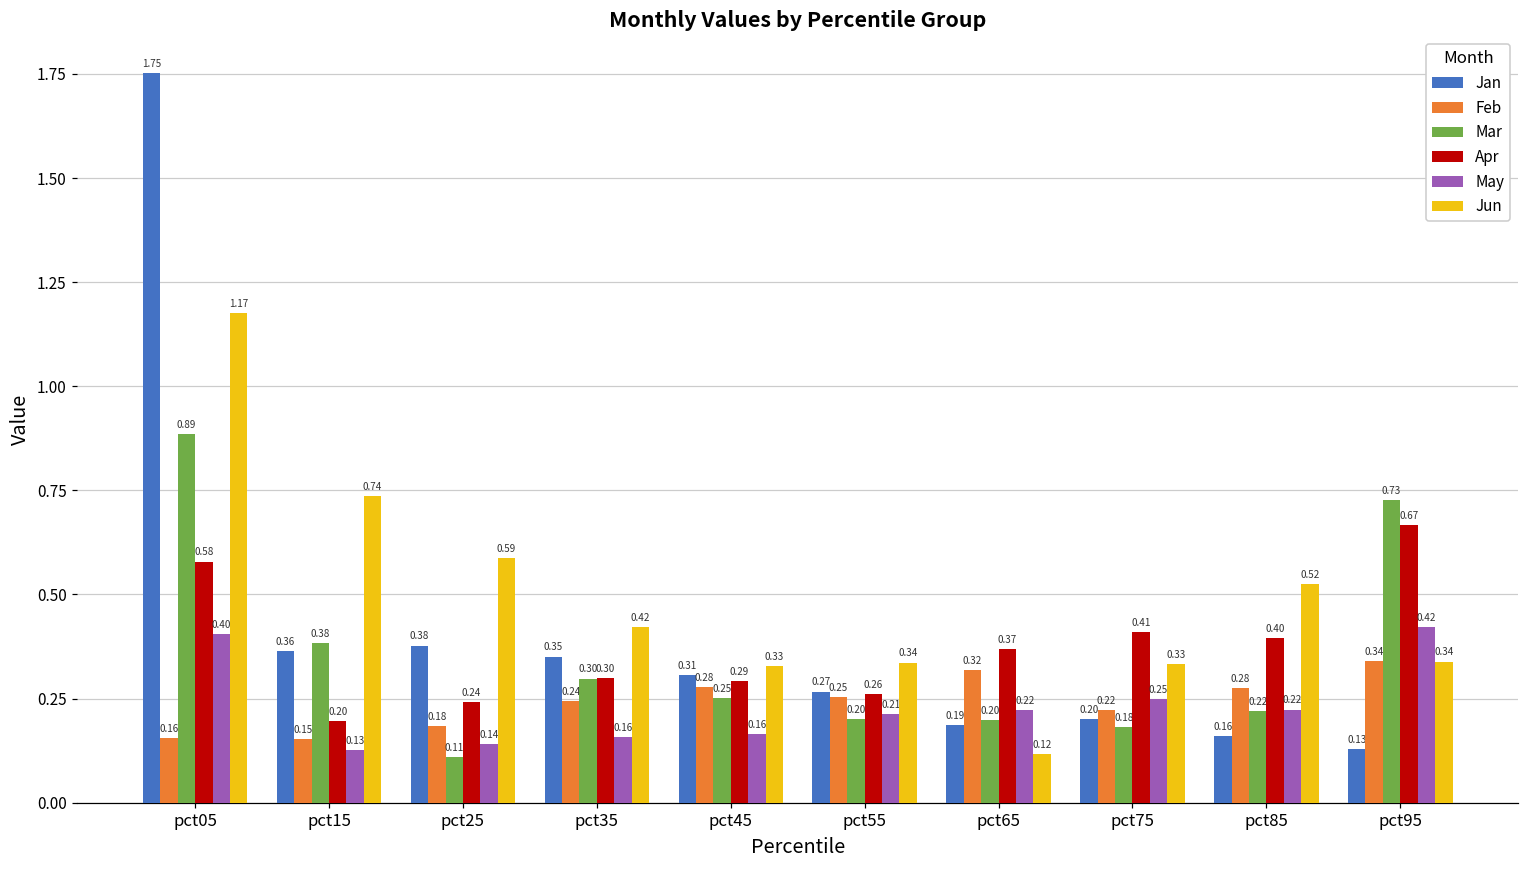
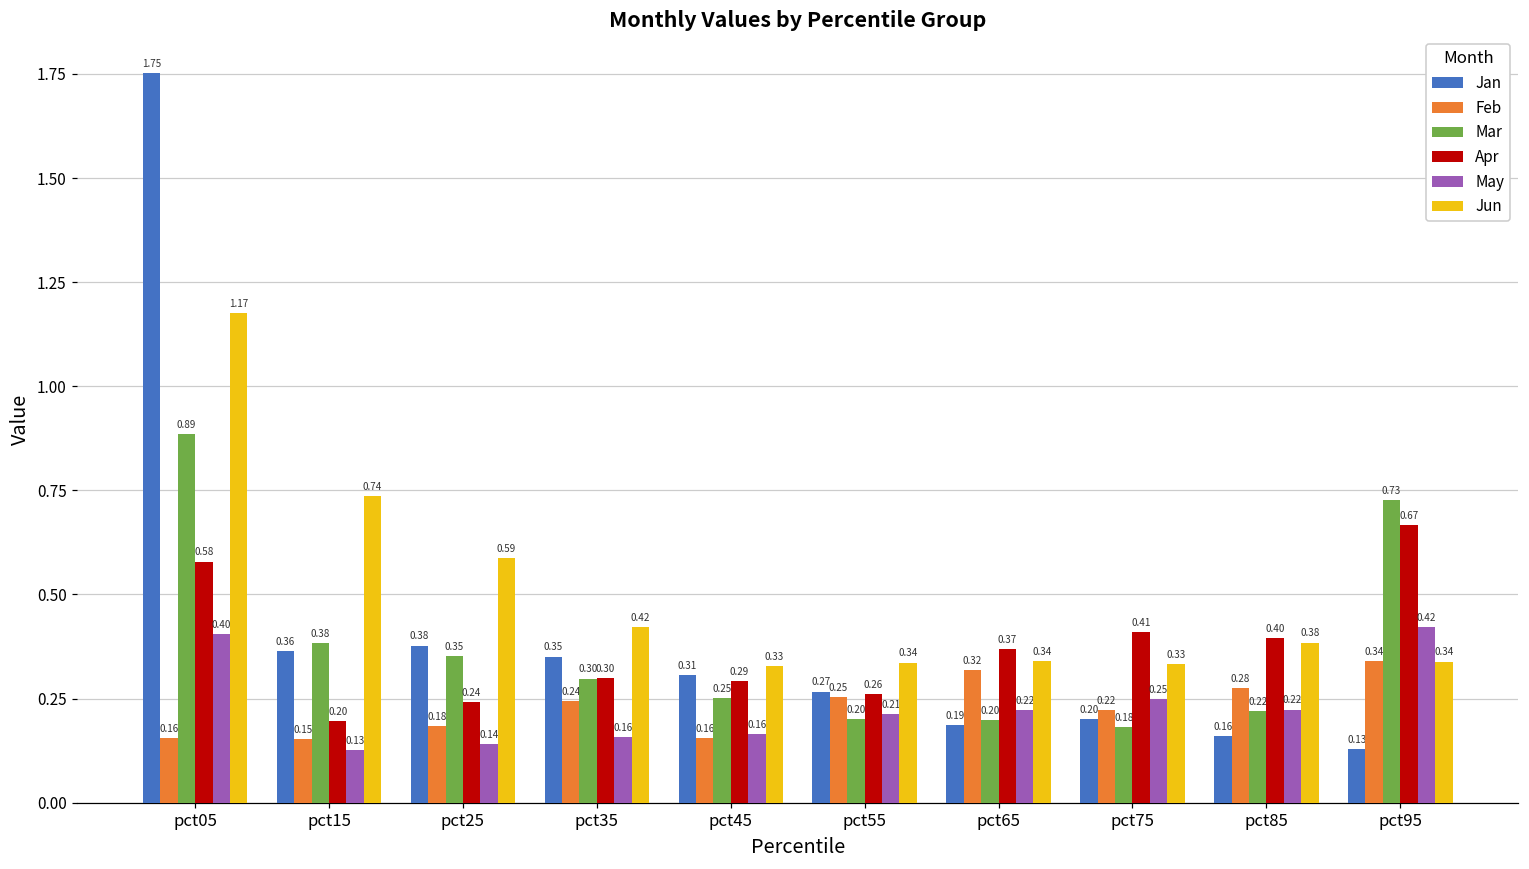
  {
    "Jan": {
      "pct05": 1.75,
      "pct15": 0.36,
      "pct25": 0.38,
      "pct35": 0.35,
      "pct45": 0.31,
      "pct55": 0.27,
      "pct65": 0.19,
      "pct75": 0.20,
      "pct85": 0.16,
      "pct95": 0.13
    },
    "Feb": {
      "pct05": 0.16,
      "pct15": 0.15,
      "pct25": 0.18,
      "pct35": 0.24,
-     "pct45": 0.28,
+     "pct45": 0.16,
      "pct55": 0.25,
      "pct65": 0.32,
      "pct75": 0.22,
      "pct85": 0.28,
      "pct95": 0.34
    },
    "Mar": {
      "pct05": 0.89,
      "pct15": 0.38,
-     "pct25": 0.11,
+     "pct25": 0.35,
      "pct35": 0.30,
      "pct45": 0.25,
      "pct55": 0.20,
      "pct65": 0.20,
      "pct75": 0.18,
      "pct85": 0.22,
      "pct95": 0.73
    },
    "Apr": {
      "pct05": 0.58,
      "pct15": 0.20,
      "pct25": 0.24,
      "pct35": 0.30,
      "pct45": 0.29,
      "pct55": 0.26,
      "pct65": 0.37,
      "pct75": 0.41,
      "pct85": 0.40,
      "pct95": 0.67
    },
    "May": {
      "pct05": 0.40,
      "pct15": 0.13,
      "pct25": 0.14,
      "pct35": 0.16,
      "pct45": 0.16,
      "pct55": 0.21,
      "pct65": 0.22,
      "pct75": 0.25,
      "pct85": 0.22,
      "pct95": 0.42
    },
    "Jun": {
      "pct05": 1.17,
      "pct15": 0.74,
      "pct25": 0.59,
      "pct35": 0.42,
      "pct45": 0.33,
      "pct55": 0.34,
-     "pct65": 0.12,
+     "pct65": 0.34,
      "pct75": 0.33,
-     "pct85": 0.52,
+     "pct85": 0.38,
      "pct95": 0.34
    }
  }
